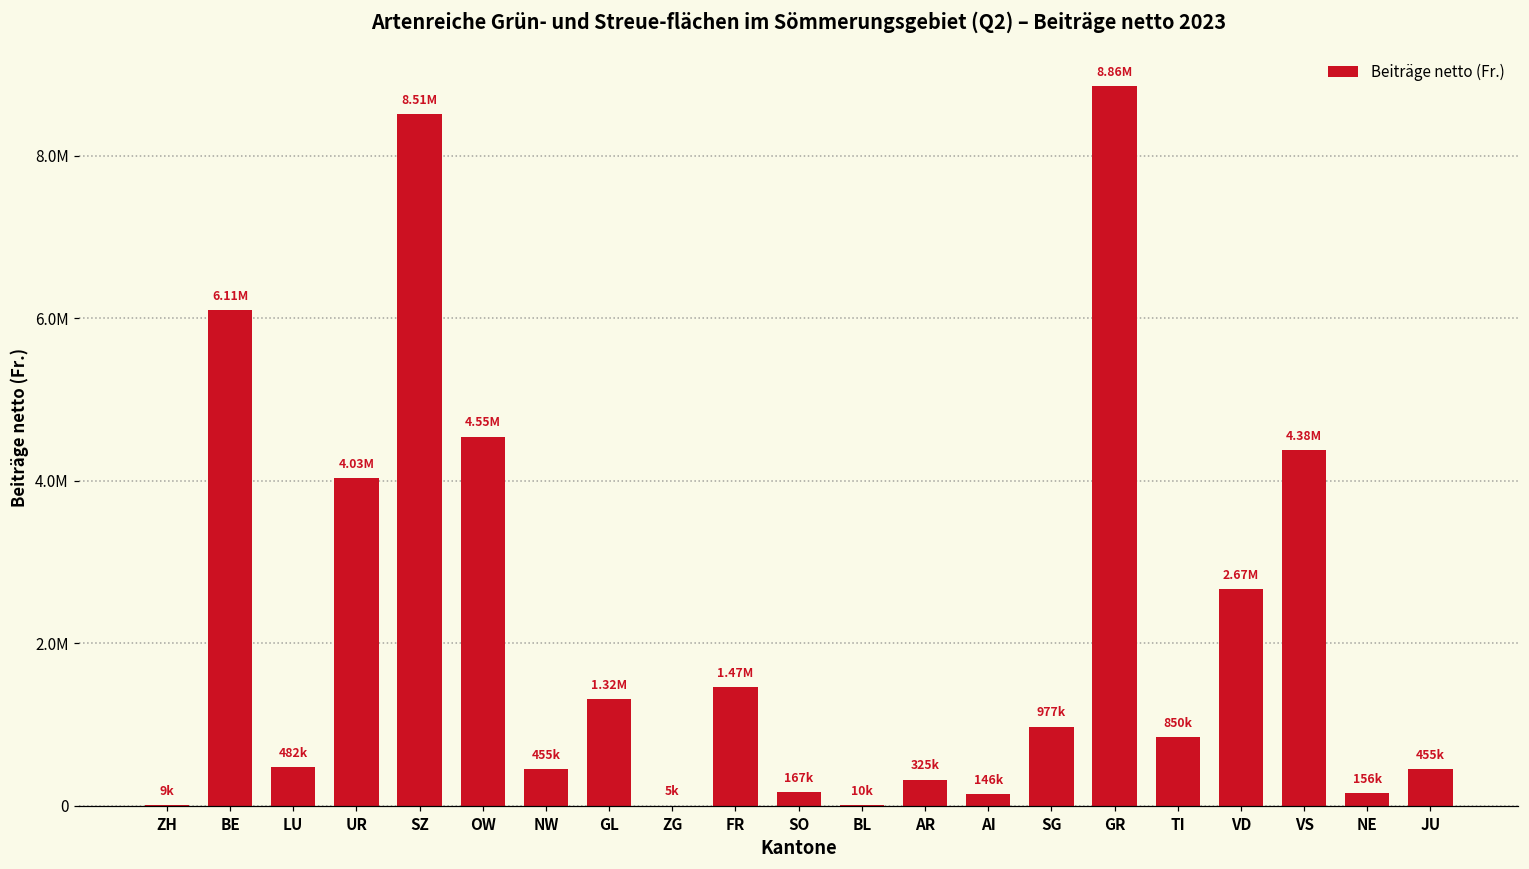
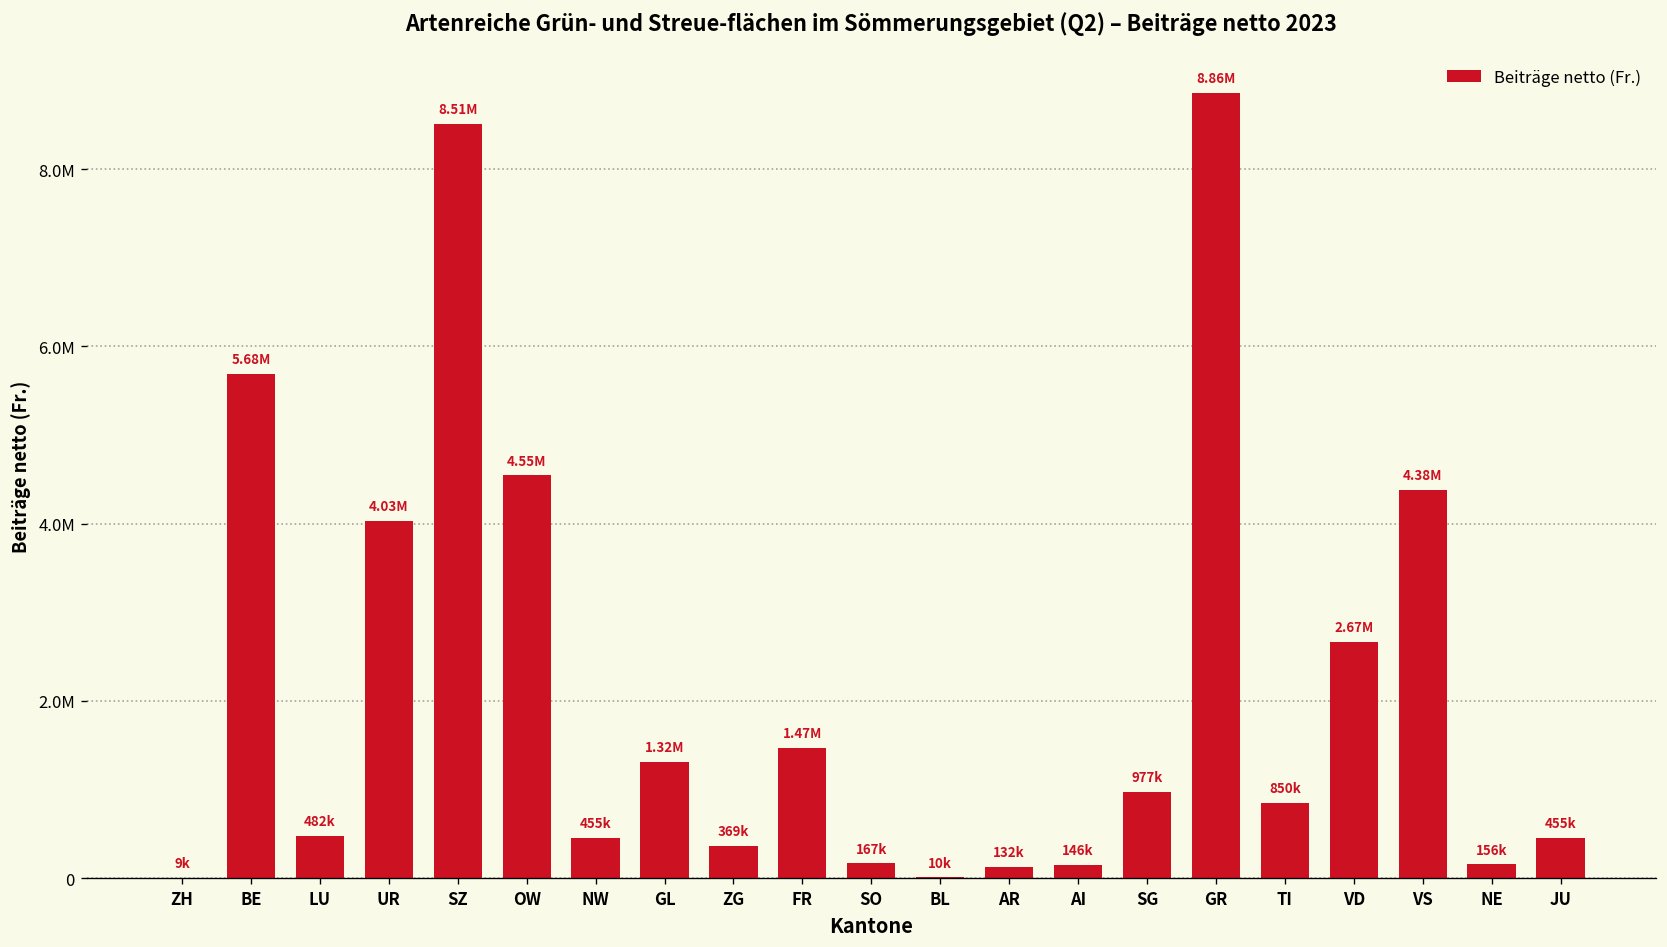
  {
    "ZH": "9k",
-   "BE": "6.11M",
+   "BE": "5.68M",
    "LU": "482k",
    "UR": "4.03M",
    "SZ": "8.51M",
    "OW": "4.55M",
    "NW": "455k",
    "GL": "1.32M",
-   "ZG": "5k",
+   "ZG": "369k",
    "FR": "1.47M",
    "SO": "167k",
    "BL": "10k",
-   "AR": "325k",
+   "AR": "132k",
    "AI": "146k",
    "SG": "977k",
    "GR": "8.86M",
    "TI": "850k",
    "VD": "2.67M",
    "VS": "4.38M",
    "NE": "156k",
    "JU": "455k"
  }
